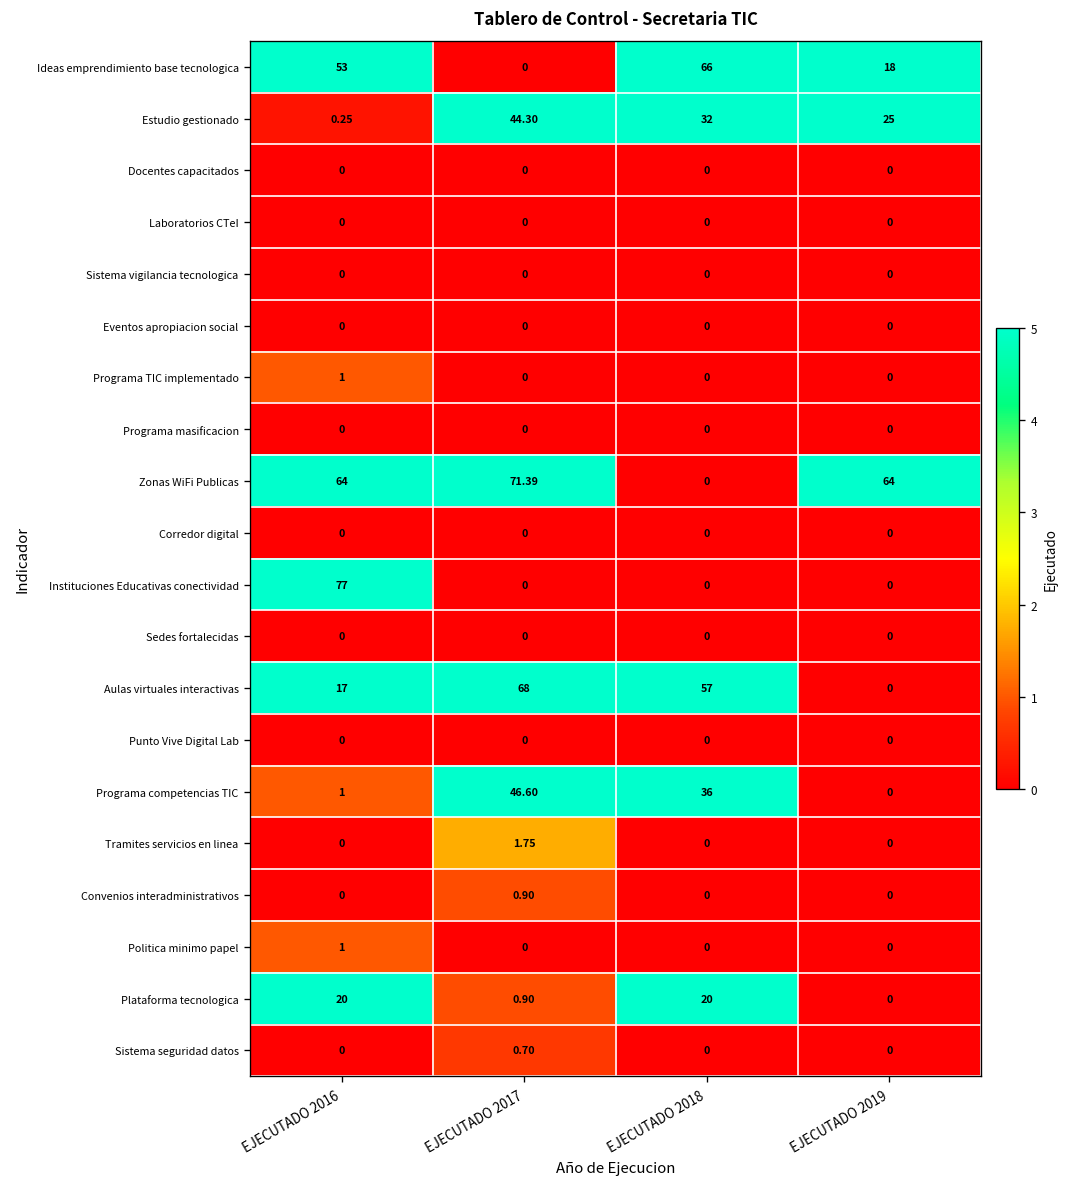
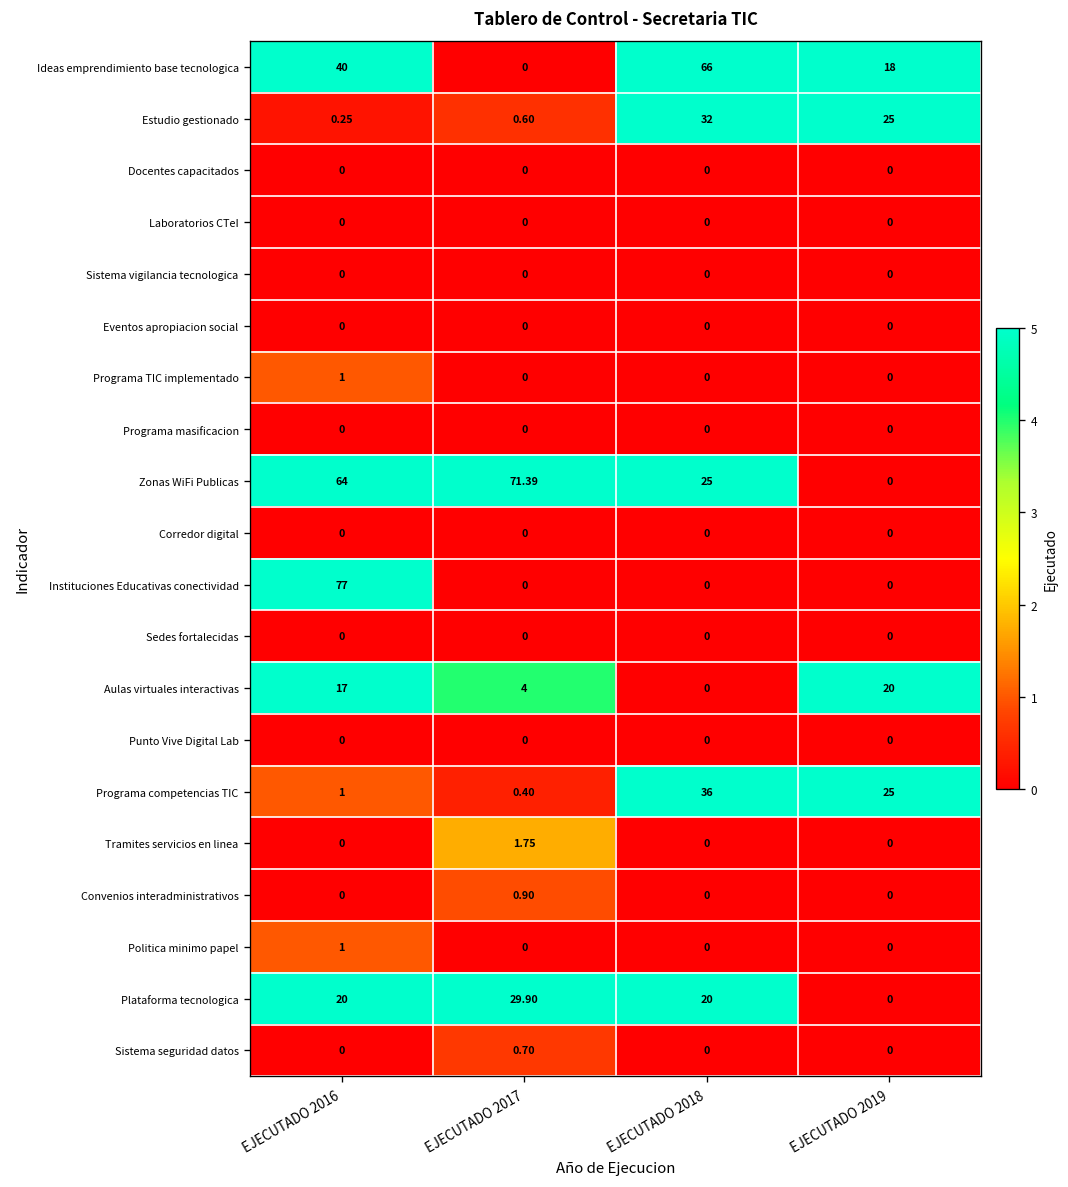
  {
    "Ideas emprendimiento base tecnologica": {
-     "EJECUTADO 2016": 53,
+     "EJECUTADO 2016": 40,
      "EJECUTADO 2017": 0,
      "EJECUTADO 2018": 66,
      "EJECUTADO 2019": 18
    },
    "Estudio gestionado": {
      "EJECUTADO 2016": 0.25,
-     "EJECUTADO 2017": 44.30,
+     "EJECUTADO 2017": 0.60,
      "EJECUTADO 2018": 32,
      "EJECUTADO 2019": 25
    },
    "Docentes capacitados": {
      "EJECUTADO 2016": 0,
      "EJECUTADO 2017": 0,
      "EJECUTADO 2018": 0,
      "EJECUTADO 2019": 0
    },
    "Laboratorios CTeI": {
      "EJECUTADO 2016": 0,
      "EJECUTADO 2017": 0,
      "EJECUTADO 2018": 0,
      "EJECUTADO 2019": 0
    },
    "Sistema vigilancia tecnologica": {
      "EJECUTADO 2016": 0,
      "EJECUTADO 2017": 0,
      "EJECUTADO 2018": 0,
      "EJECUTADO 2019": 0
    },
    "Eventos apropiacion social": {
      "EJECUTADO 2016": 0,
      "EJECUTADO 2017": 0,
      "EJECUTADO 2018": 0,
      "EJECUTADO 2019": 0
    },
    "Programa TIC implementado": {
      "EJECUTADO 2016": 1,
      "EJECUTADO 2017": 0,
      "EJECUTADO 2018": 0,
      "EJECUTADO 2019": 0
    },
    "Programa masificacion": {
      "EJECUTADO 2016": 0,
      "EJECUTADO 2017": 0,
      "EJECUTADO 2018": 0,
      "EJECUTADO 2019": 0
    },
    "Zonas WiFi Publicas": {
      "EJECUTADO 2016": 64,
      "EJECUTADO 2017": 71.39,
-     "EJECUTADO 2018": 0,
-     "EJECUTADO 2019": 64
+     "EJECUTADO 2018": 25,
+     "EJECUTADO 2019": 0
    },
    "Corredor digital": {
      "EJECUTADO 2016": 0,
      "EJECUTADO 2017": 0,
      "EJECUTADO 2018": 0,
      "EJECUTADO 2019": 0
    },
    "Instituciones Educativas conectividad": {
      "EJECUTADO 2016": 77,
      "EJECUTADO 2017": 0,
      "EJECUTADO 2018": 0,
      "EJECUTADO 2019": 0
    },
    "Sedes fortalecidas": {
      "EJECUTADO 2016": 0,
      "EJECUTADO 2017": 0,
      "EJECUTADO 2018": 0,
      "EJECUTADO 2019": 0
    },
    "Aulas virtuales interactivas": {
      "EJECUTADO 2016": 17,
-     "EJECUTADO 2017": 68,
-     "EJECUTADO 2018": 57,
-     "EJECUTADO 2019": 0
+     "EJECUTADO 2017": 4,
+     "EJECUTADO 2018": 0,
+     "EJECUTADO 2019": 20
    },
    "Punto Vive Digital Lab": {
      "EJECUTADO 2016": 0,
      "EJECUTADO 2017": 0,
      "EJECUTADO 2018": 0,
      "EJECUTADO 2019": 0
    },
    "Programa competencias TIC": {
      "EJECUTADO 2016": 1,
-     "EJECUTADO 2017": 46.60,
+     "EJECUTADO 2017": 0.40,
      "EJECUTADO 2018": 36,
-     "EJECUTADO 2019": 0
+     "EJECUTADO 2019": 25
    },
    "Tramites servicios en linea": {
      "EJECUTADO 2016": 0,
      "EJECUTADO 2017": 1.75,
      "EJECUTADO 2018": 0,
      "EJECUTADO 2019": 0
    },
    "Convenios interadministrativos": {
      "EJECUTADO 2016": 0,
      "EJECUTADO 2017": 0.90,
      "EJECUTADO 2018": 0,
      "EJECUTADO 2019": 0
    },
    "Politica minimo papel": {
      "EJECUTADO 2016": 1,
      "EJECUTADO 2017": 0,
      "EJECUTADO 2018": 0,
      "EJECUTADO 2019": 0
    },
    "Plataforma tecnologica": {
      "EJECUTADO 2016": 20,
-     "EJECUTADO 2017": 0.90,
+     "EJECUTADO 2017": 29.90,
      "EJECUTADO 2018": 20,
      "EJECUTADO 2019": 0
    },
    "Sistema seguridad datos": {
      "EJECUTADO 2016": 0,
      "EJECUTADO 2017": 0.70,
      "EJECUTADO 2018": 0,
      "EJECUTADO 2019": 0
    }
  }
